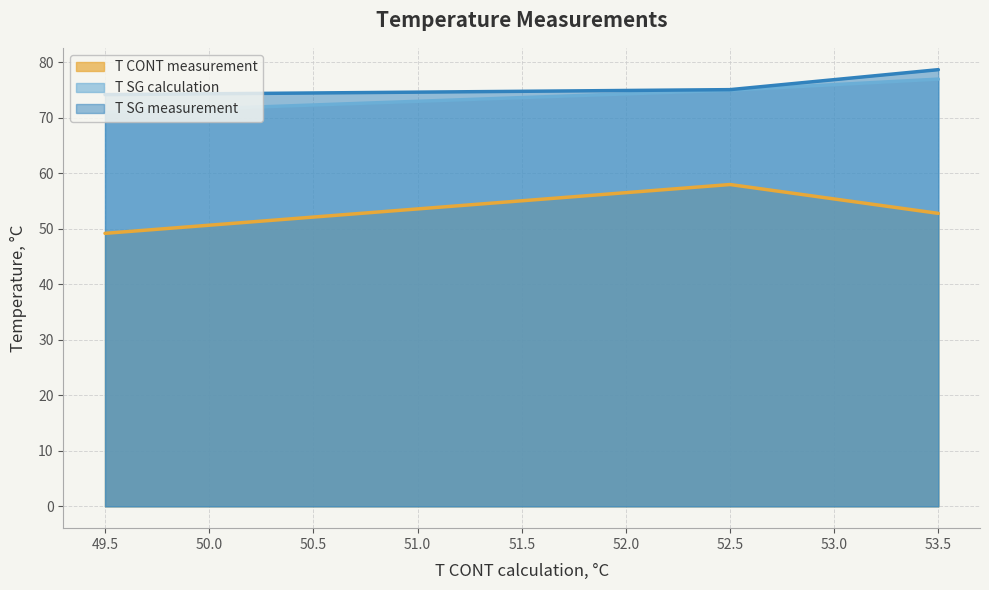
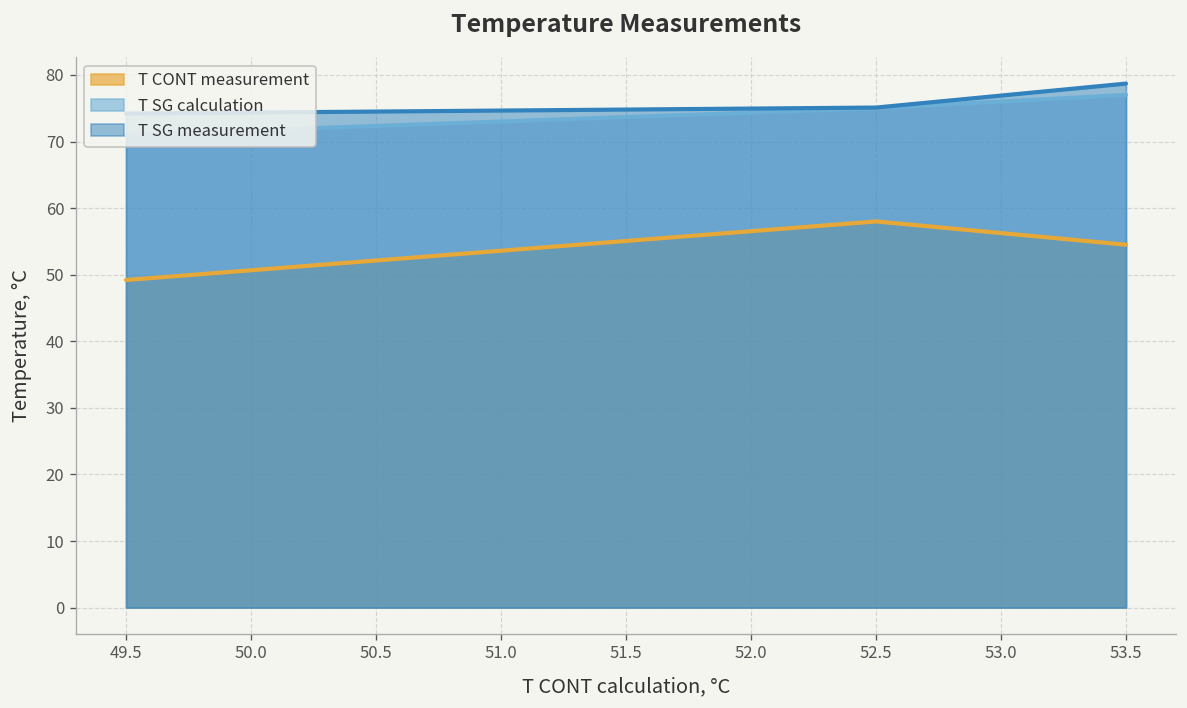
  {
    "T CONT measurement": {
      "49.5": 49,
      "52.5": 58,
-     "53.5": 53
+     "53.5": 55
    }
  }
